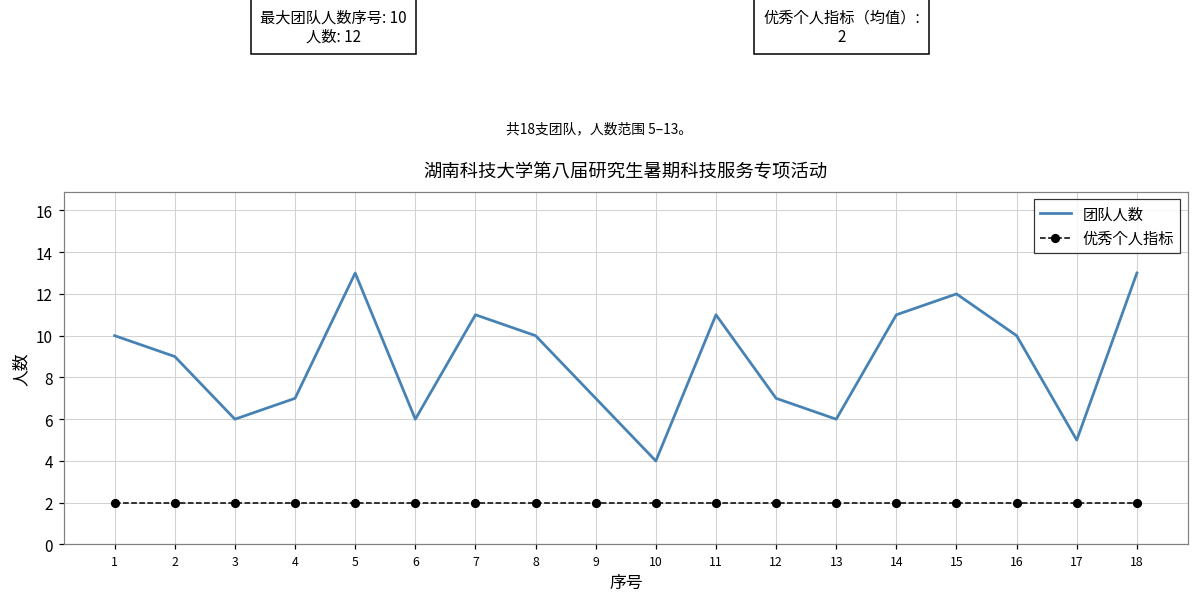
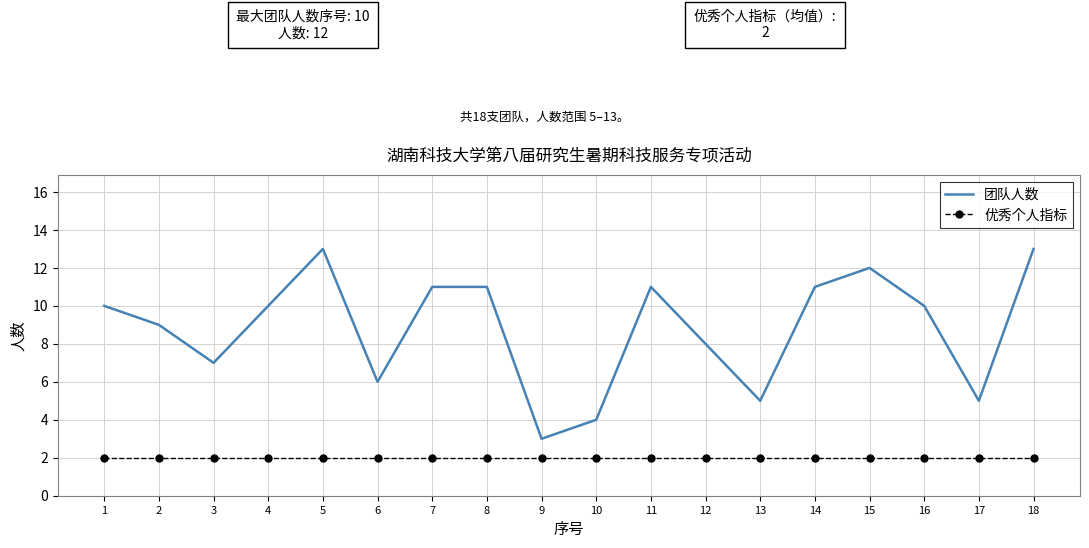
  {
    "团队人数": {
      "1": 10,
      "2": 9,
-     "3": 6,
-     "4": 7,
+     "3": 7,
+     "4": 10,
      "5": 13,
      "6": 6,
      "7": 11,
-     "8": 10,
-     "9": 7,
+     "8": 11,
+     "9": 3,
      "10": 4,
      "11": 11,
-     "12": 7,
-     "13": 6,
+     "12": 8,
+     "13": 5,
      "14": 11,
      "15": 12,
      "16": 10,
      "17": 5,
      "18": 13
    },
    "优秀个人指标": {
      "1": 2,
      "2": 2,
      "3": 2,
      "4": 2,
      "5": 2,
      "6": 2,
      "7": 2,
      "8": 2,
      "9": 2,
      "10": 2,
      "11": 2,
      "12": 2,
      "13": 2,
      "14": 2,
      "15": 2,
      "16": 2,
      "17": 2,
      "18": 2
    }
  }
